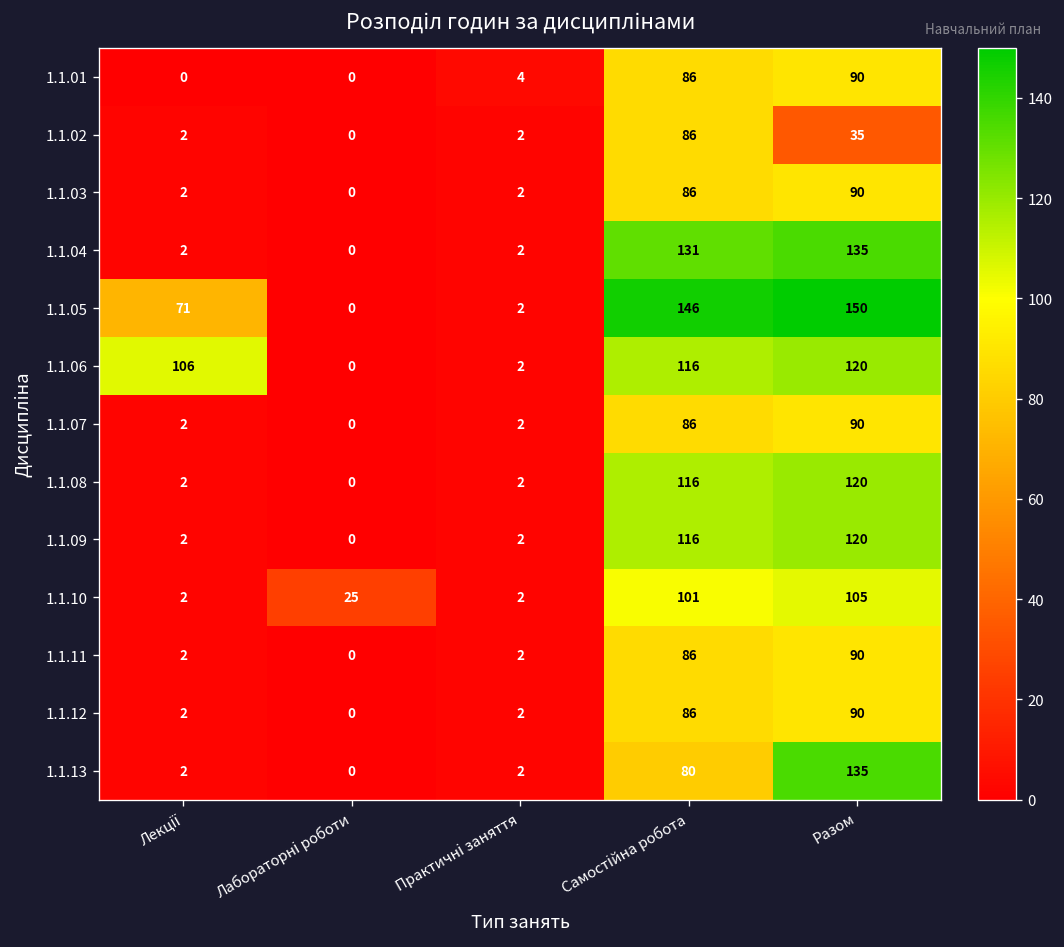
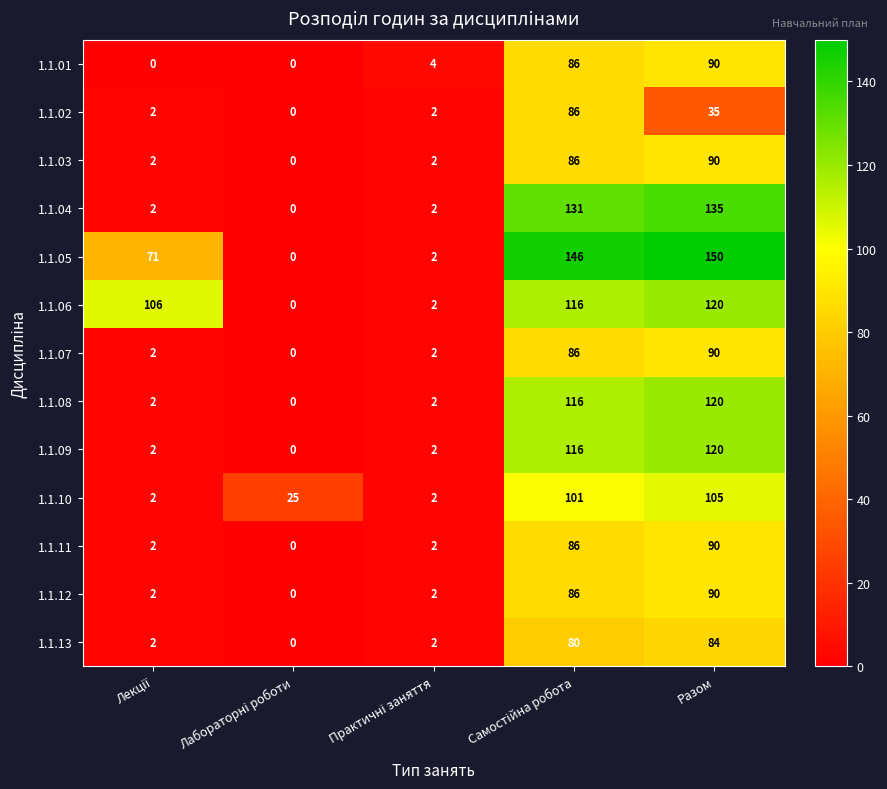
  {
    "1.1.01": {
      "Лекції": 0,
      "Лабораторні роботи": 0,
      "Практичні заняття": 4,
      "Самостійна робота": 86,
      "Разом": 90
    },
    "1.1.02": {
      "Лекції": 2,
      "Лабораторні роботи": 0,
      "Практичні заняття": 2,
      "Самостійна робота": 86,
      "Разом": 35
    },
    "1.1.03": {
      "Лекції": 2,
      "Лабораторні роботи": 0,
      "Практичні заняття": 2,
      "Самостійна робота": 86,
      "Разом": 90
    },
    "1.1.04": {
      "Лекції": 2,
      "Лабораторні роботи": 0,
      "Практичні заняття": 2,
      "Самостійна робота": 131,
      "Разом": 135
    },
    "1.1.05": {
      "Лекції": 71,
      "Лабораторні роботи": 0,
      "Практичні заняття": 2,
      "Самостійна робота": 146,
      "Разом": 150
    },
    "1.1.06": {
      "Лекції": 106,
      "Лабораторні роботи": 0,
      "Практичні заняття": 2,
      "Самостійна робота": 116,
      "Разом": 120
    },
    "1.1.07": {
      "Лекції": 2,
      "Лабораторні роботи": 0,
      "Практичні заняття": 2,
      "Самостійна робота": 86,
      "Разом": 90
    },
    "1.1.08": {
      "Лекції": 2,
      "Лабораторні роботи": 0,
      "Практичні заняття": 2,
      "Самостійна робота": 116,
      "Разом": 120
    },
    "1.1.09": {
      "Лекції": 2,
      "Лабораторні роботи": 0,
      "Практичні заняття": 2,
      "Самостійна робота": 116,
      "Разом": 120
    },
    "1.1.10": {
      "Лекції": 2,
      "Лабораторні роботи": 25,
      "Практичні заняття": 2,
      "Самостійна робота": 101,
      "Разом": 105
    },
    "1.1.11": {
      "Лекції": 2,
      "Лабораторні роботи": 0,
      "Практичні заняття": 2,
      "Самостійна робота": 86,
      "Разом": 90
    },
    "1.1.12": {
      "Лекції": 2,
      "Лабораторні роботи": 0,
      "Практичні заняття": 2,
      "Самостійна робота": 86,
      "Разом": 90
    },
    "1.1.13": {
      "Лекції": 2,
      "Лабораторні роботи": 0,
      "Практичні заняття": 2,
      "Самостійна робота": 80,
-     "Разом": 135
+     "Разом": 84
    }
  }
